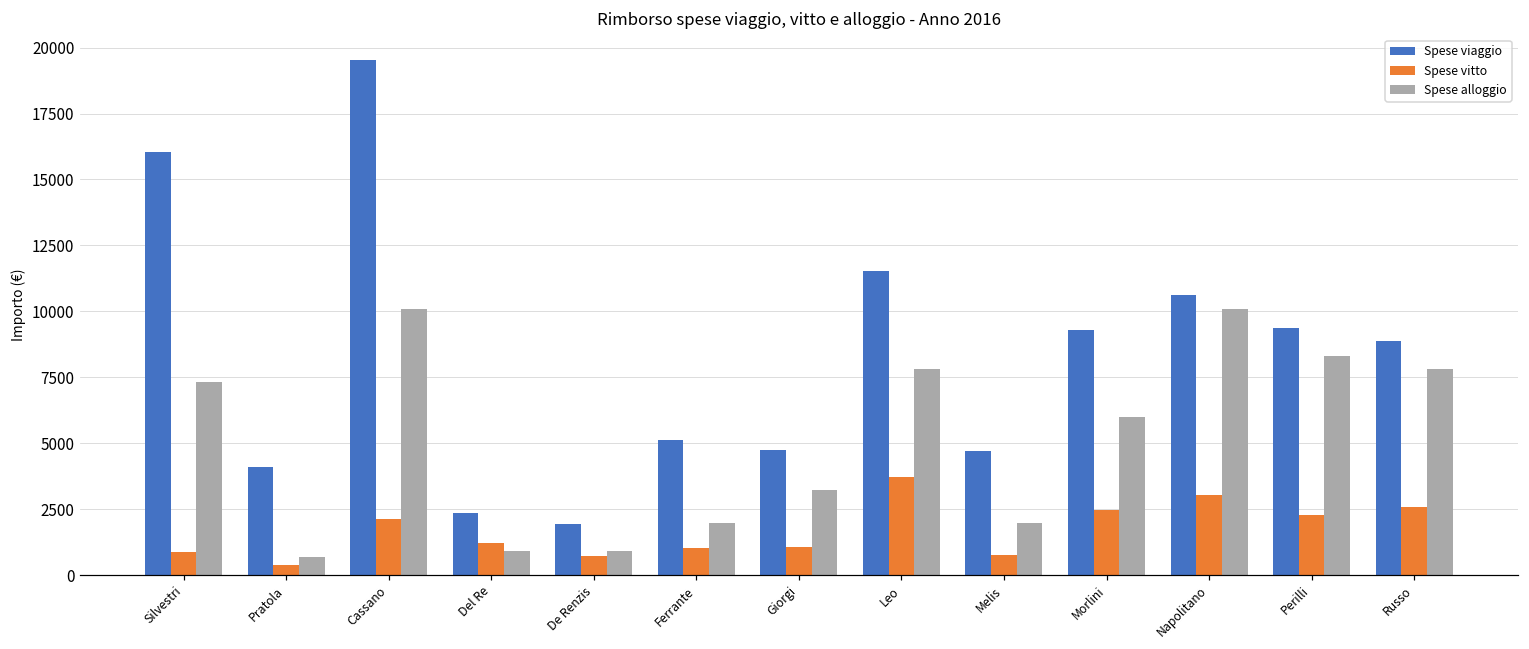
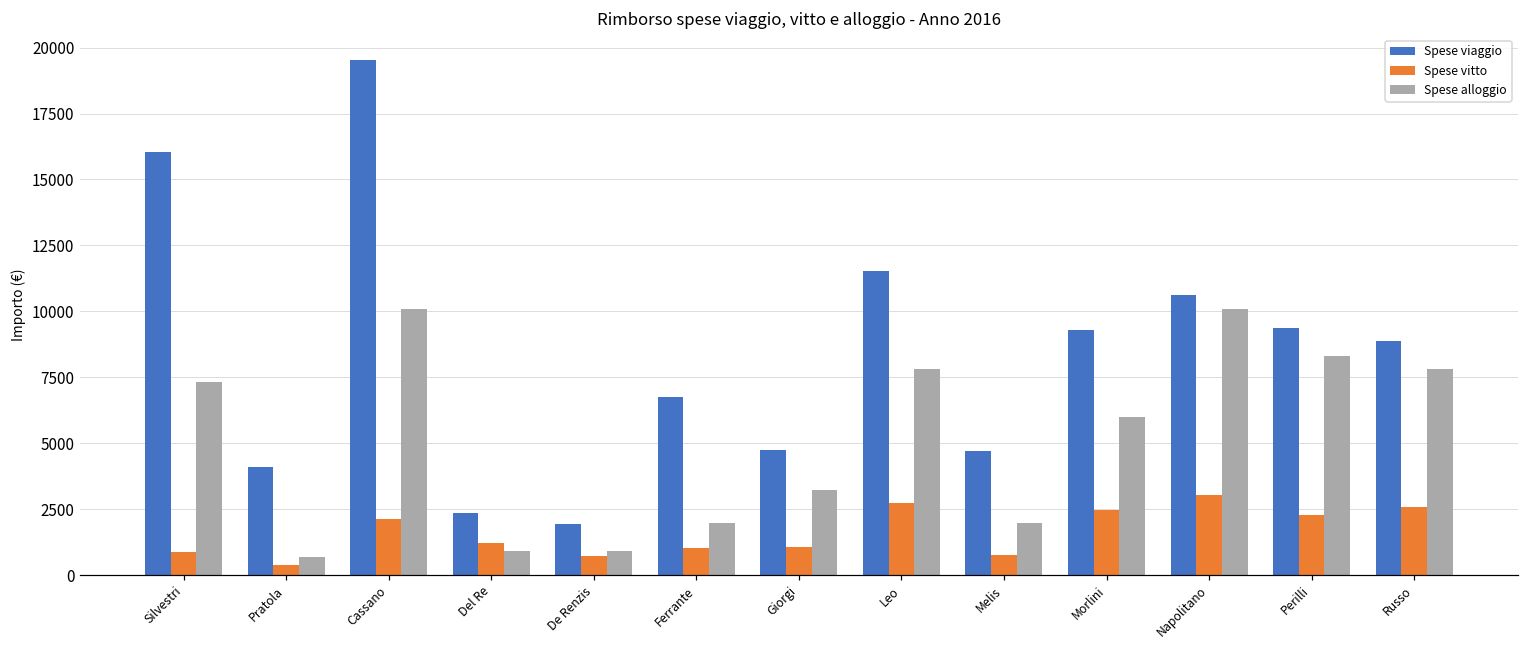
  {
    "Spese viaggio": {
      "Silvestri": 16000,
      "Pratola": 4100,
      "Cassano": 19500,
      "Del Re": 2400,
      "De Renzis": 2000,
-     "Ferrante": 5100,
+     "Ferrante": 6800,
      "Giorgi": 4700,
      "Leo": 11500,
      "Melis": 4700,
      "Morlini": 9300,
      "Napolitano": 10600,
      "Perilli": 9400,
      "Russo": 8900
    },
    "Spese vitto": {
      "Silvestri": 900,
      "Pratola": 400,
      "Cassano": 2100,
      "Del Re": 1200,
      "De Renzis": 700,
      "Ferrante": 1000,
      "Giorgi": 1100,
-     "Leo": 3700,
+     "Leo": 2700,
      "Melis": 800,
      "Morlini": 2500,
      "Napolitano": 3000,
      "Perilli": 2300,
      "Russo": 2600
    },
    "Spese alloggio": {
      "Silvestri": 7300,
      "Pratola": 700,
      "Cassano": 10100,
      "Del Re": 900,
      "De Renzis": 900,
      "Ferrante": 2000,
      "Giorgi": 3200,
      "Leo": 7800,
      "Melis": 2000,
      "Morlini": 6000,
      "Napolitano": 10100,
      "Perilli": 8300,
      "Russo": 7800
    }
  }
